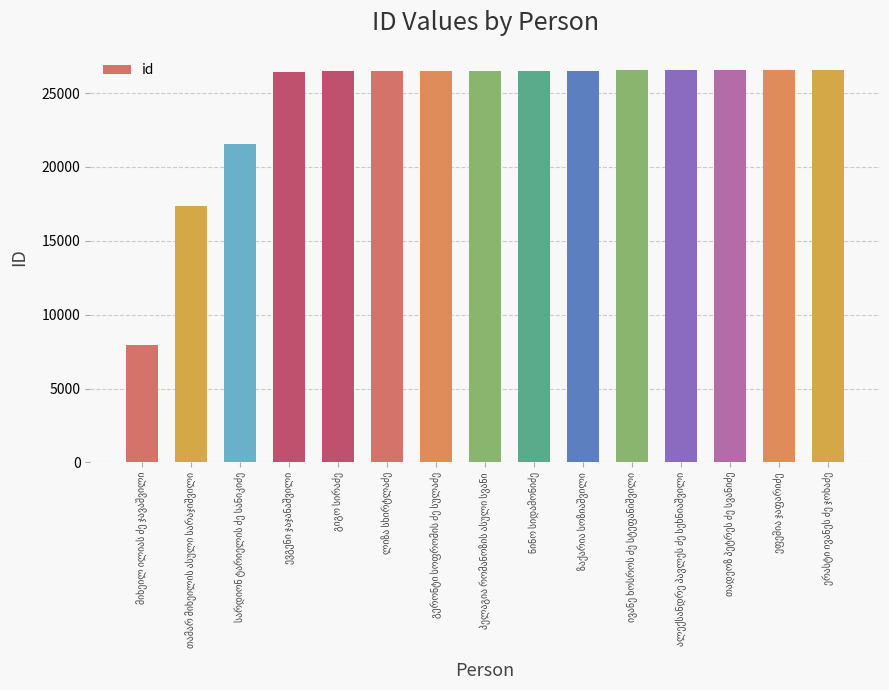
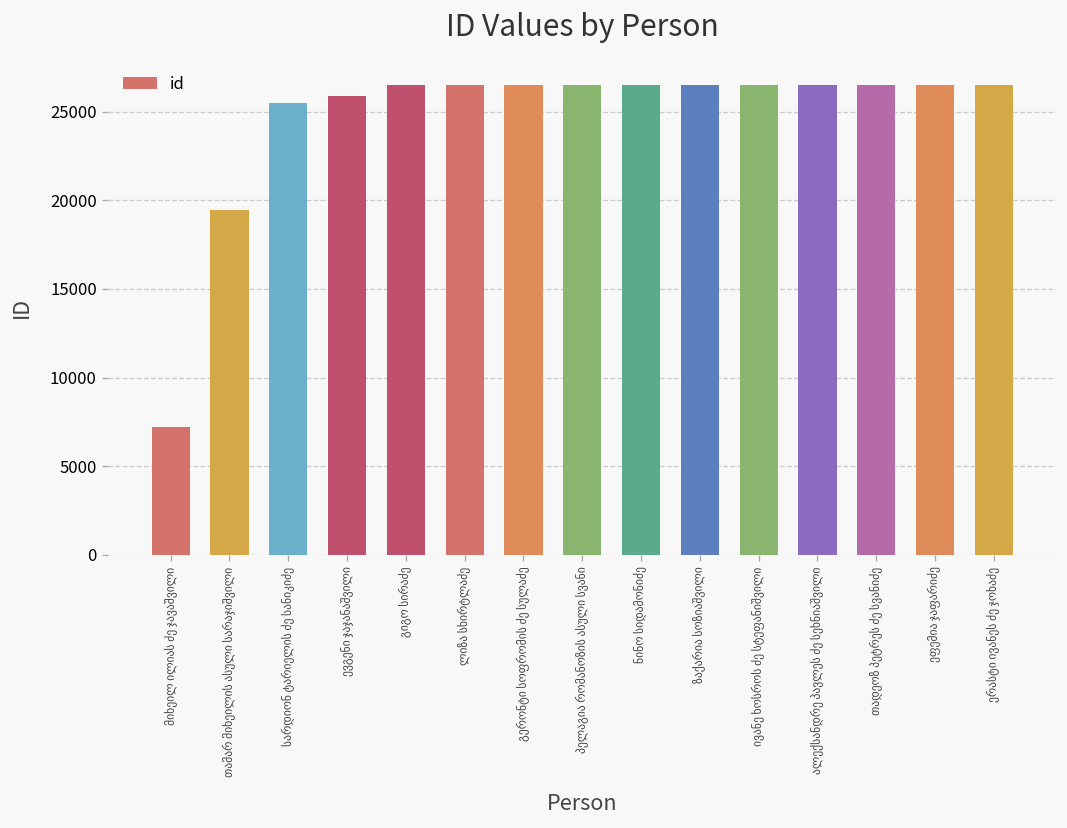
  {
-   "მიხეილ ილიას ძე ჯავაშვილი": 7900,
-   "თამარ მიხეილის ასული სარაჯიშვილი": 17300,
-   "სარდიონ ტარიელის ძე სანიკიძე": 21600,
-   "ევგენი ჯაჯანაშვილი": 26500,
+   "მიხეილ ილიას ძე ჯავაშვილი": 7200,
+   "თამარ მიხეილის ასული სარაჯიშვილი": 19400,
+   "სარდიონ ტარიელის ძე სანიკიძე": 25500,
+   "ევგენი ჯაჯანაშვილი": 25900,
    "გიგო სირაძე": 26500,
    "ლიზა სხირტლაძე": 26500,
    "გერონტი სოფრომის ძე სულაძე": 26500,
    "პელაგია რომანოზის ასული სვანი": 26500,
    "ნინო სიდამონიძე": 26500,
    "ზაქარია სოზიაშვილი": 26500,
    "ივანე ხოსროს ძე სტეფანიშვილი": 26500,
    "ალექსანდრე პავლეს ძე სეხნიაშვილი": 26500,
    "თადეოზ პეტრეს ძე სვანიძე": 26500,
    "ეფემია ჯაფარიძე": 26500,
    "ერასტი ივანეს ძე ჯოხაძე": 26500
  }
